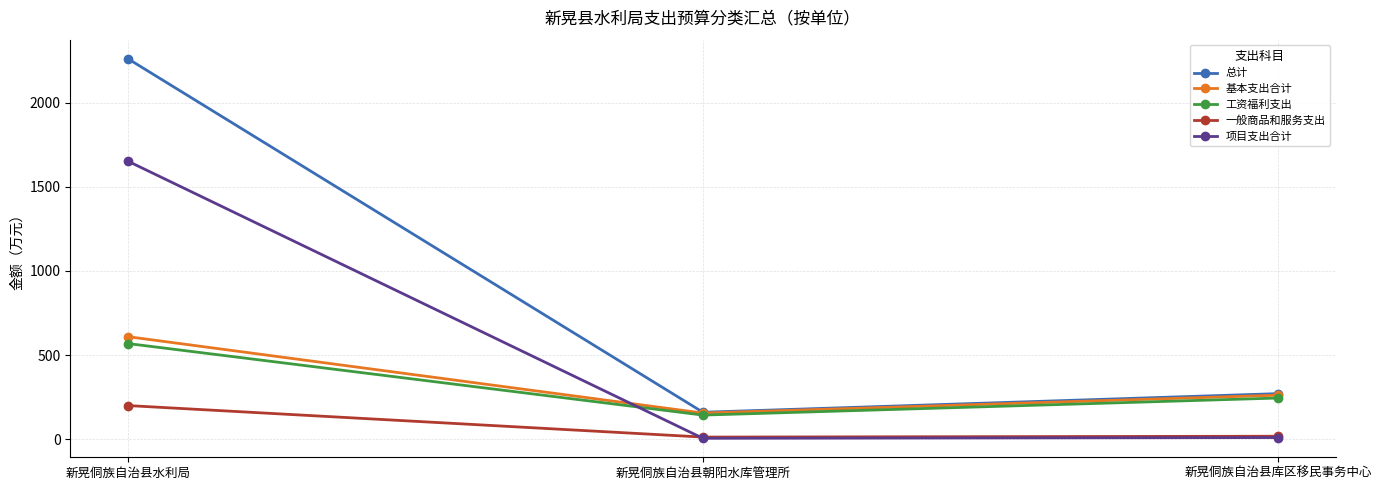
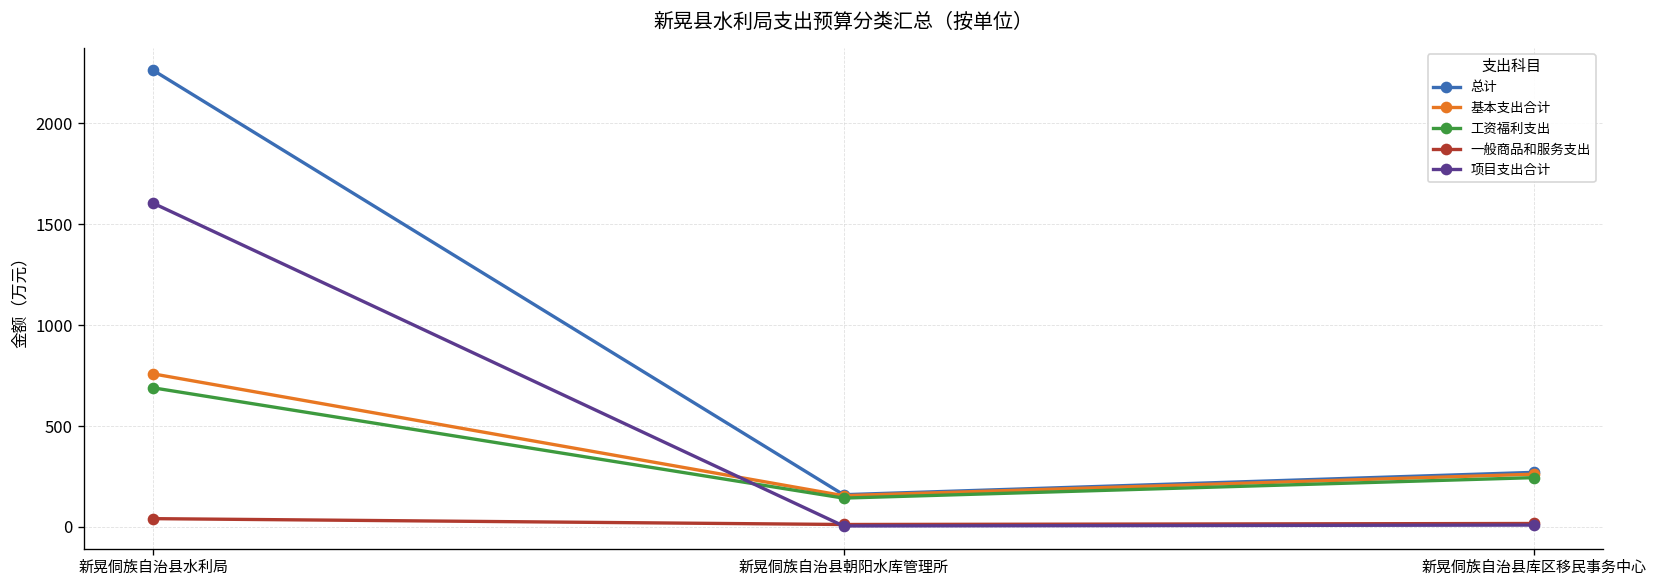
  {
    "总计": {
      "新晃侗族自治县水利局": 2260
    },
    "基本支出合计": {
-     "新晃侗族自治县水利局": 610
+     "新晃侗族自治县水利局": 760
    },
    "工资福利支出": {
-     "新晃侗族自治县水利局": 570,
+     "新晃侗族自治县水利局": 690,
      "新晃侗族自治县库区移民事务中心": 240
    },
    "一般商品和服务支出": {
-     "新晃侗族自治县水利局": 200
+     "新晃侗族自治县水利局": 40
    },
    "项目支出合计": {
-     "新晃侗族自治县水利局": 1650
+     "新晃侗族自治县水利局": 1600
    }
  }
